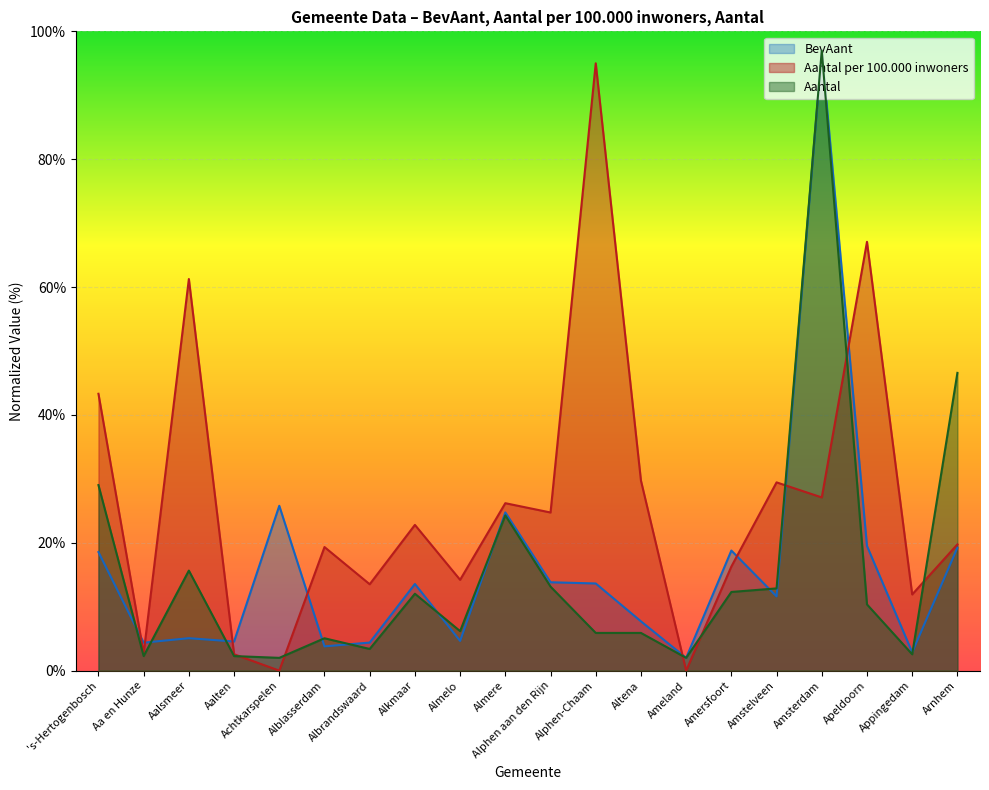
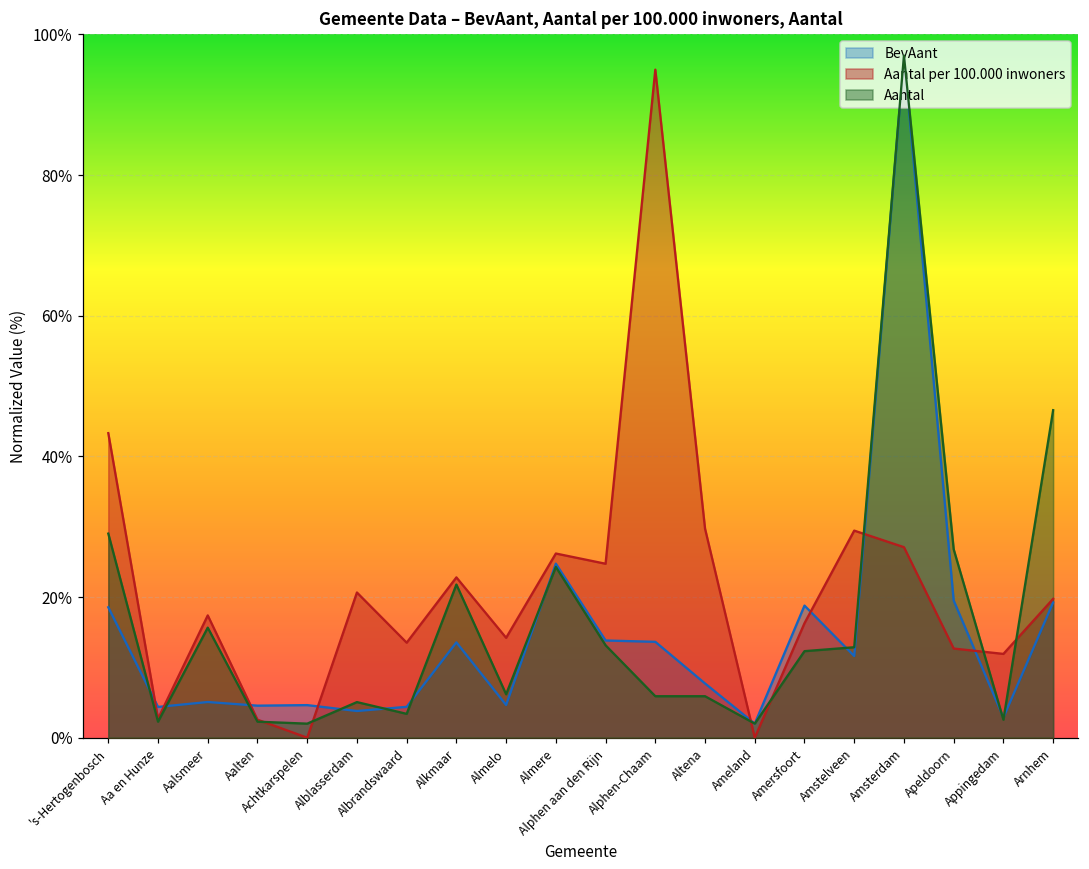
  {
    "BevAant": {
      "'s-Hertogenbosch": "19%",
      "Aa en Hunze": "4%",
      "Aalsmeer": "5%",
      "Aalten": "5%",
-     "Achtkarspelen": "26%",
+     "Achtkarspelen": "5%",
      "Alblasserdam": "4%",
      "Albrandswaard": "4%",
      "Alkmaar": "14%",
      "Almelo": "5%",
      "Almere": "25%",
      "Alphen aan den Rijn": "14%",
      "Alphen-Chaam": "14%",
      "Altena": "8%",
      "Amersfoort": "19%",
      "Amstelveen": "12%",
      "Apeldoorn": "20%",
      "Arnhem": "19%"
    },
    "Aantal per 100.000 inwoners": {
      "'s-Hertogenbosch": "43%",
      "Aa en Hunze": "3%",
-     "Aalsmeer": "61%",
+     "Aalsmeer": "17%",
      "Achtkarspelen": "0%",
-     "Alblasserdam": "19%",
+     "Alblasserdam": "21%",
      "Albrandswaard": "14%",
      "Alkmaar": "23%",
      "Almelo": "14%",
      "Almere": "26%",
      "Alphen aan den Rijn": "25%",
      "Alphen-Chaam": "95%",
      "Altena": "30%",
      "Ameland": "0%",
      "Amersfoort": "16%",
      "Amstelveen": "29%",
      "Amsterdam": "27%",
-     "Apeldoorn": "67%",
+     "Apeldoorn": "13%",
      "Appingedam": "12%",
      "Arnhem": "20%"
    },
    "Aantal": {
      "'s-Hertogenbosch": "29%",
      "Aa en Hunze": "2%",
      "Aalsmeer": "16%",
      "Achtkarspelen": "2%",
      "Alblasserdam": "5%",
      "Albrandswaard": "3%",
-     "Alkmaar": "12%",
+     "Alkmaar": "22%",
      "Almelo": "6%",
      "Almere": "24%",
      "Alphen aan den Rijn": "13%",
      "Alphen-Chaam": "6%",
      "Altena": "6%",
      "Amersfoort": "12%",
      "Amstelveen": "13%",
-     "Apeldoorn": "10%",
+     "Apeldoorn": "27%",
      "Arnhem": "47%"
    }
  }
